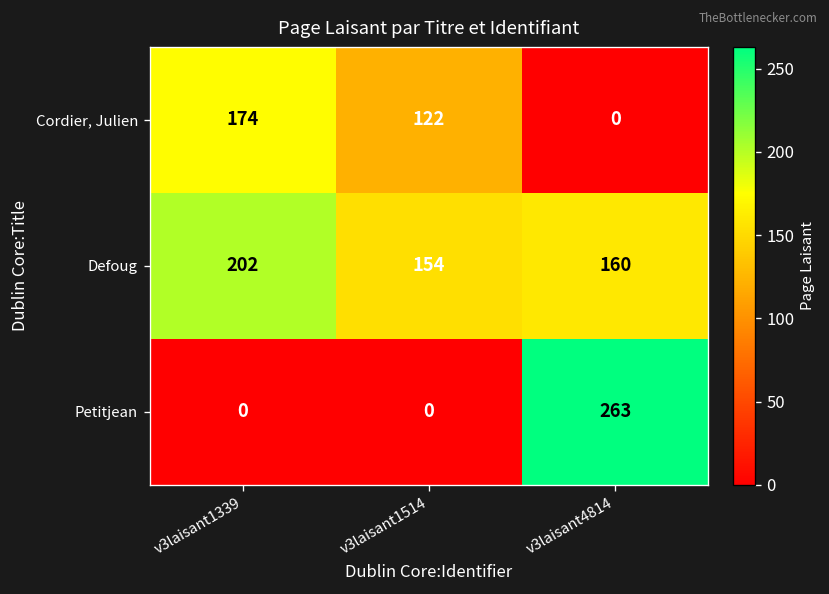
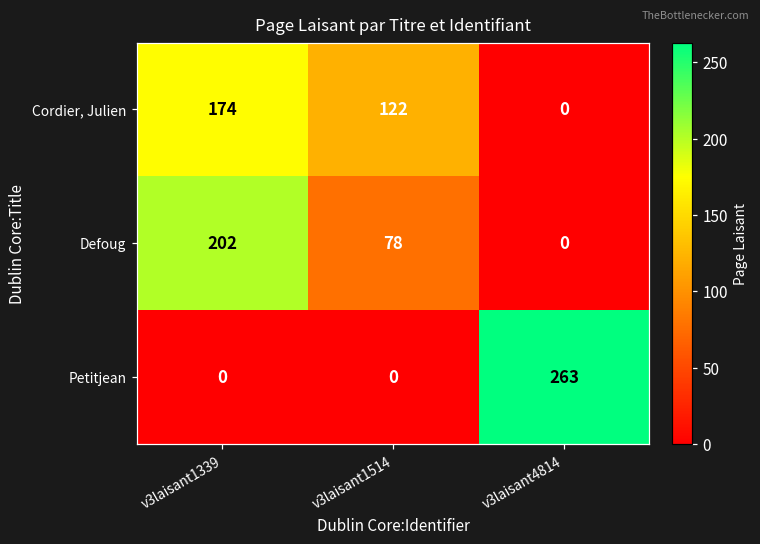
  {
    "Cordier, Julien": {
      "v3laisant1339": 174,
      "v3laisant1514": 122,
      "v3laisant4814": 0
    },
    "Defoug": {
      "v3laisant1339": 202,
-     "v3laisant1514": 154,
-     "v3laisant4814": 160
+     "v3laisant1514": 78,
+     "v3laisant4814": 0
    },
    "Petitjean": {
      "v3laisant1339": 0,
      "v3laisant1514": 0,
      "v3laisant4814": 263
    }
  }
